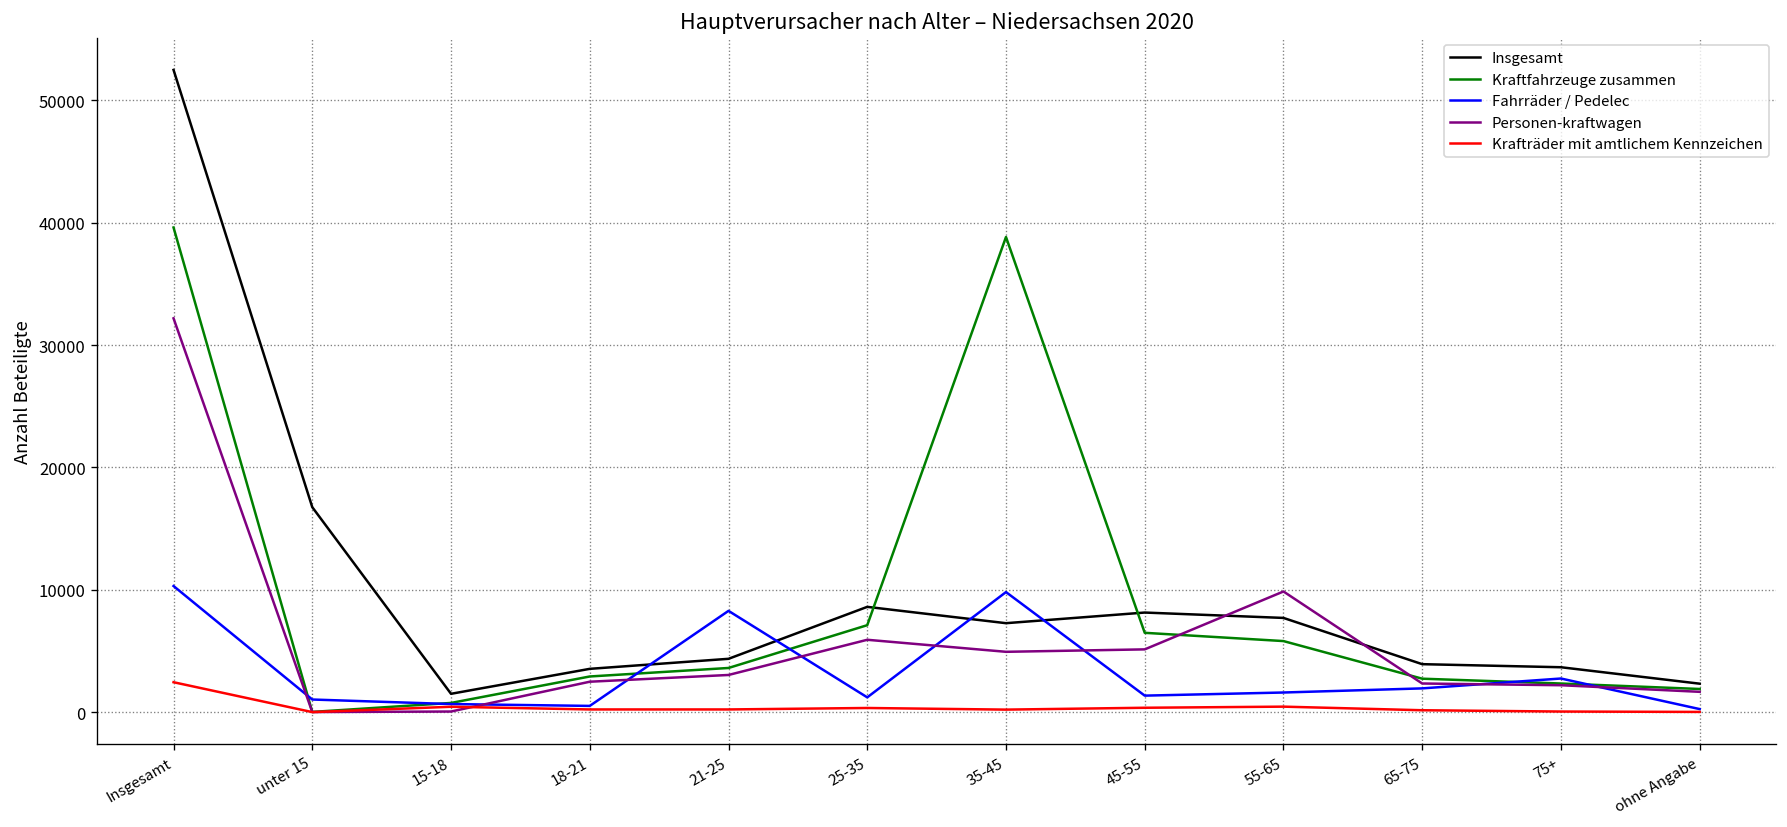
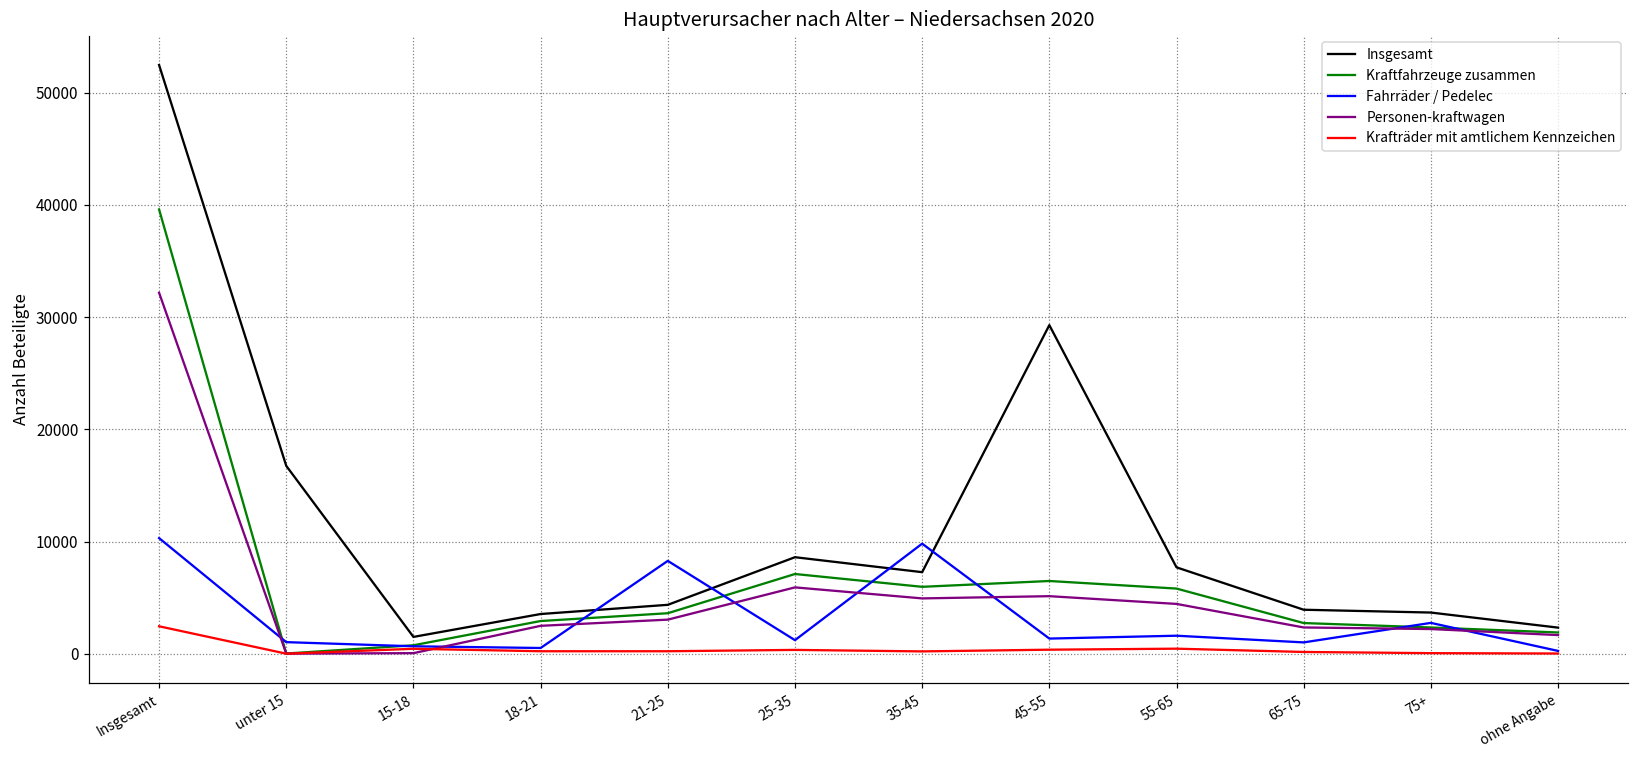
  {
    "Insgesamt": {
      "Insgesamt": 52500,
      "unter 15": 16700,
      "15-18": 1500,
      "18-21": 3500,
      "21-25": 4400,
      "25-35": 8600,
      "35-45": 7300,
-     "45-55": 8100,
+     "45-55": 29300,
      "55-65": 7700,
      "65-75": 3900,
      "75+": 3700,
      "ohne Angabe": 2300
    },
    "Kraftfahrzeuge zusammen": {
      "Insgesamt": 39600,
      "18-21": 2900,
      "21-25": 3600,
      "25-35": 7100,
-     "35-45": 38800,
+     "35-45": 6000,
      "45-55": 6500,
      "55-65": 5800,
      "65-75": 2700
    },
    "Fahrräder / Pedelec": {
      "Insgesamt": 10300,
      "unter 15": 1000,
      "18-21": 500,
      "21-25": 8300,
      "25-35": 1200,
      "35-45": 9800,
      "45-55": 1300,
      "55-65": 1600,
-     "65-75": 1900,
+     "65-75": 1000,
      "75+": 2700
    },
    "Personen-kraftwagen": {
      "Insgesamt": 32200,
      "15-18": 0,
      "18-21": 2500,
      "21-25": 3000,
      "25-35": 5900,
      "35-45": 4900,
      "45-55": 5100,
-     "55-65": 9900,
+     "55-65": 4400,
      "65-75": 2300
    },
    "Krafträder mit amtlichem Kennzeichen": {
      "Insgesamt": 2400,
      "18-21": 200,
      "21-25": 200,
      "25-35": 300,
      "35-45": 200,
      "45-55": 400,
      "55-65": 400,
      "65-75": 200,
      "75+": 0
    }
  }
